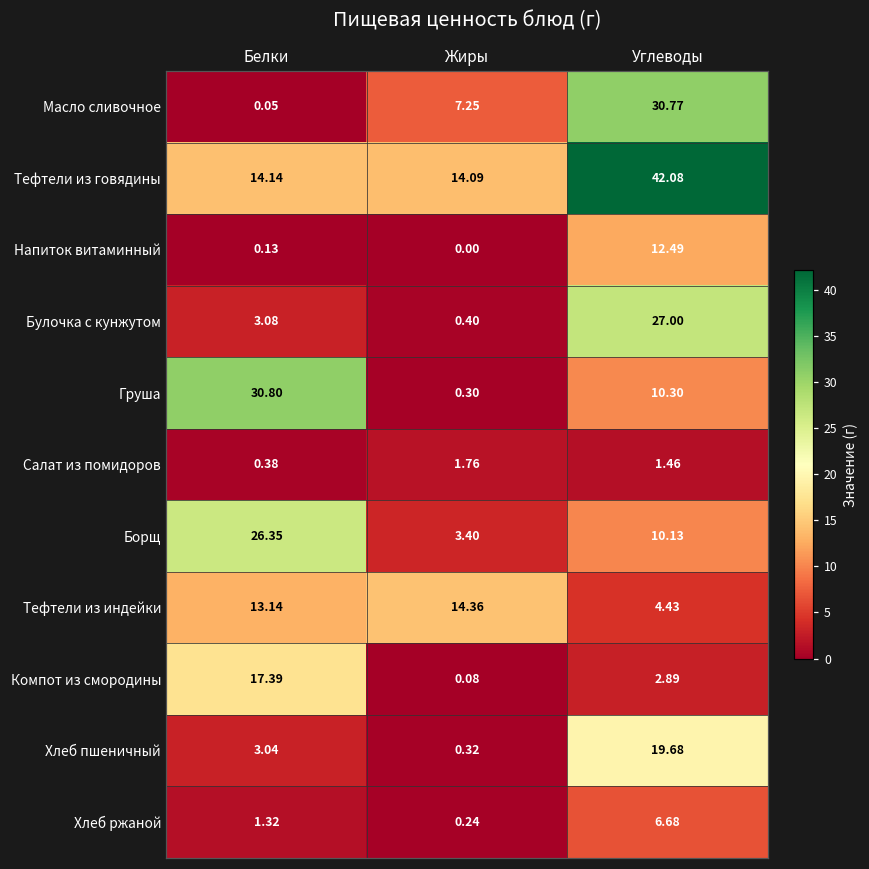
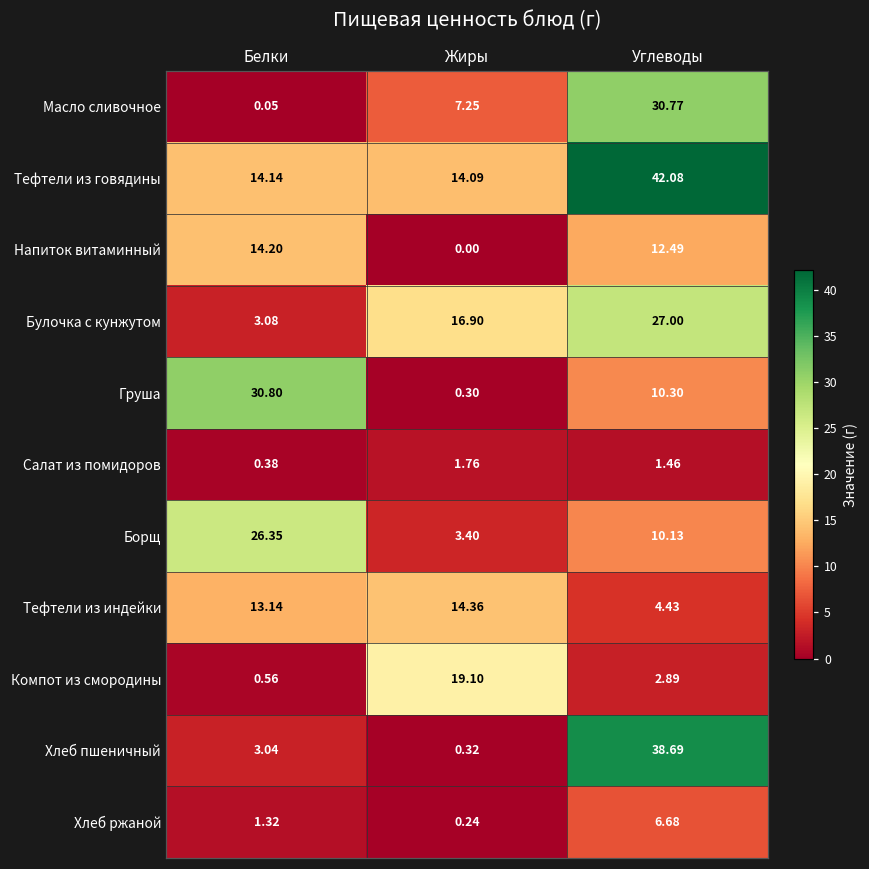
  {
    "Масло сливочное": {
      "Белки": 0.05,
      "Жиры": 7.25,
      "Углеводы": 30.77
    },
    "Тефтели из говядины": {
      "Белки": 14.14,
      "Жиры": 14.09,
      "Углеводы": 42.08
    },
    "Напиток витаминный": {
-     "Белки": 0.13,
+     "Белки": 14.20,
      "Жиры": 0.00,
      "Углеводы": 12.49
    },
    "Булочка с кунжутом": {
      "Белки": 3.08,
-     "Жиры": 0.40,
+     "Жиры": 16.90,
      "Углеводы": 27.00
    },
    "Груша": {
      "Белки": 30.80,
      "Жиры": 0.30,
      "Углеводы": 10.30
    },
    "Салат из помидоров": {
      "Белки": 0.38,
      "Жиры": 1.76,
      "Углеводы": 1.46
    },
    "Борщ": {
      "Белки": 26.35,
      "Жиры": 3.40,
      "Углеводы": 10.13
    },
    "Тефтели из индейки": {
      "Белки": 13.14,
      "Жиры": 14.36,
      "Углеводы": 4.43
    },
    "Компот из смородины": {
-     "Белки": 17.39,
-     "Жиры": 0.08,
+     "Белки": 0.56,
+     "Жиры": 19.10,
      "Углеводы": 2.89
    },
    "Хлеб пшеничный": {
      "Белки": 3.04,
      "Жиры": 0.32,
-     "Углеводы": 19.68
+     "Углеводы": 38.69
    },
    "Хлеб ржаной": {
      "Белки": 1.32,
      "Жиры": 0.24,
      "Углеводы": 6.68
    }
  }
